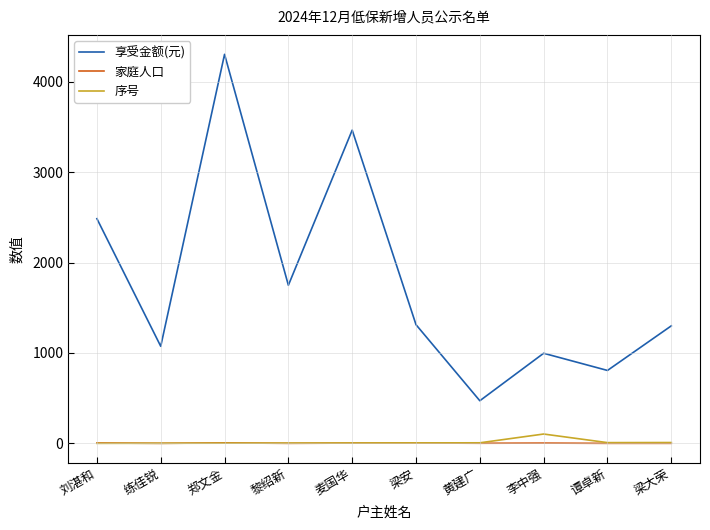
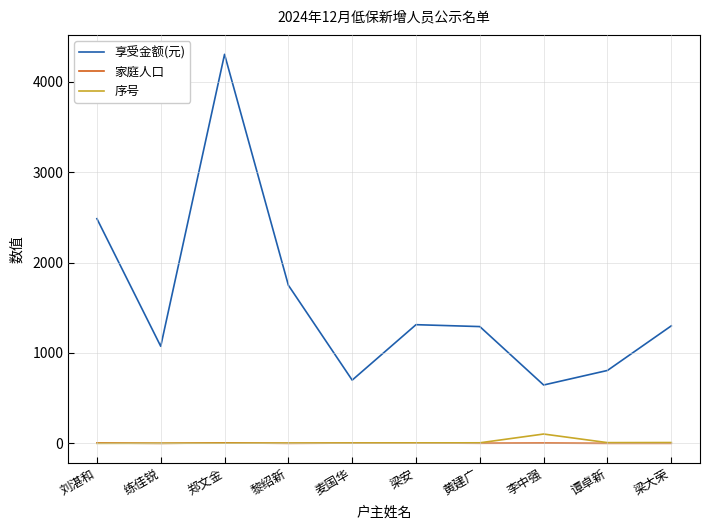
  {
    "享受金额(元)": {
      "刘湛和": 2500,
      "练佳锐": 1100,
      "郑文金": 4300,
      "黎绍新": 1700,
-     "麦国华": 3500,
+     "麦国华": 700,
      "梁安": 1300,
-     "黄建广": 500,
-     "李中强": 1000,
+     "黄建广": 1300,
+     "李中强": 600,
      "谭卓新": 800,
      "梁大荣": 1300
    },
    "家庭人口": {
      "李中强": 0
    },
    "序号": {
      "李中强": 100
    }
  }
